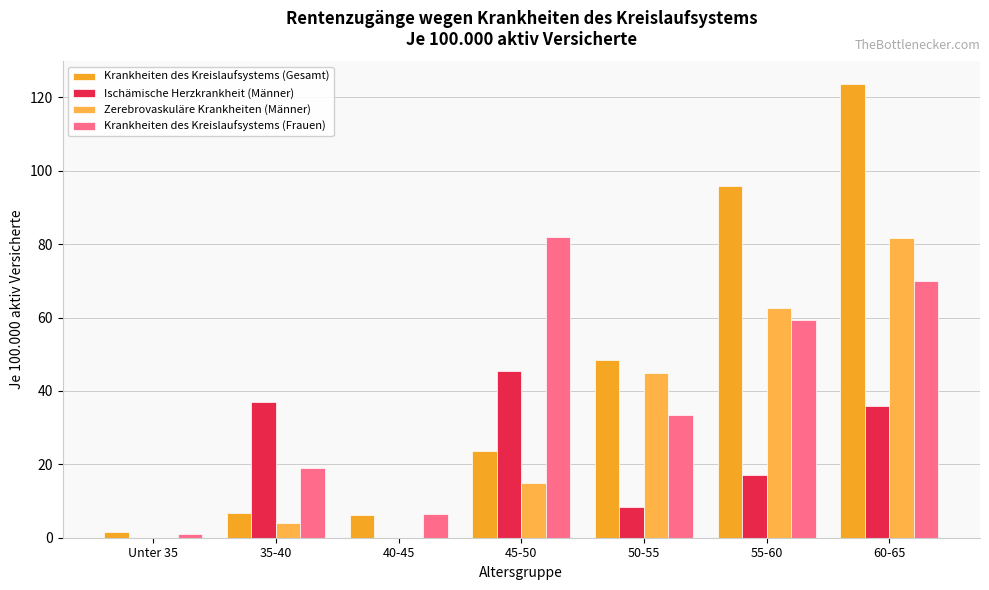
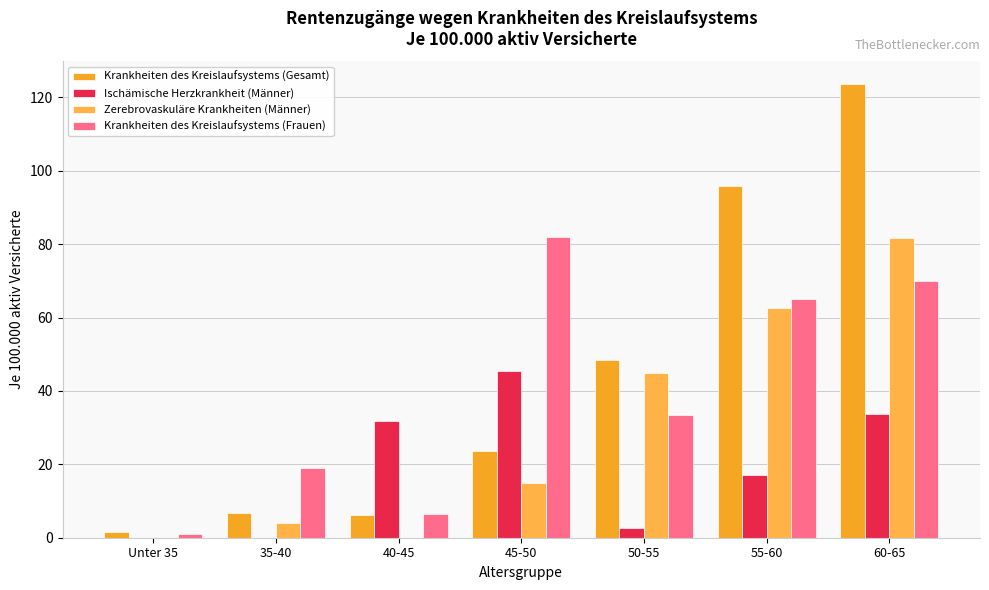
  {
    "Ischämische Herzkrankheit (Männer)": {
      "Unter 35": 0,
-     "35-40": 37,
-     "40-45": 0,
+     "35-40": 0,
+     "40-45": 32,
      "45-50": 45,
-     "50-55": 9,
+     "50-55": 3,
      "55-60": 17,
-     "60-65": 36
+     "60-65": 34
    },
    "Krankheiten des Kreislaufsystems (Frauen)": {
      "Unter 35": 1,
      "35-40": 19,
      "40-45": 7,
      "45-50": 82,
      "50-55": 33,
-     "55-60": 59,
+     "55-60": 65,
      "60-65": 70
    }
  }
